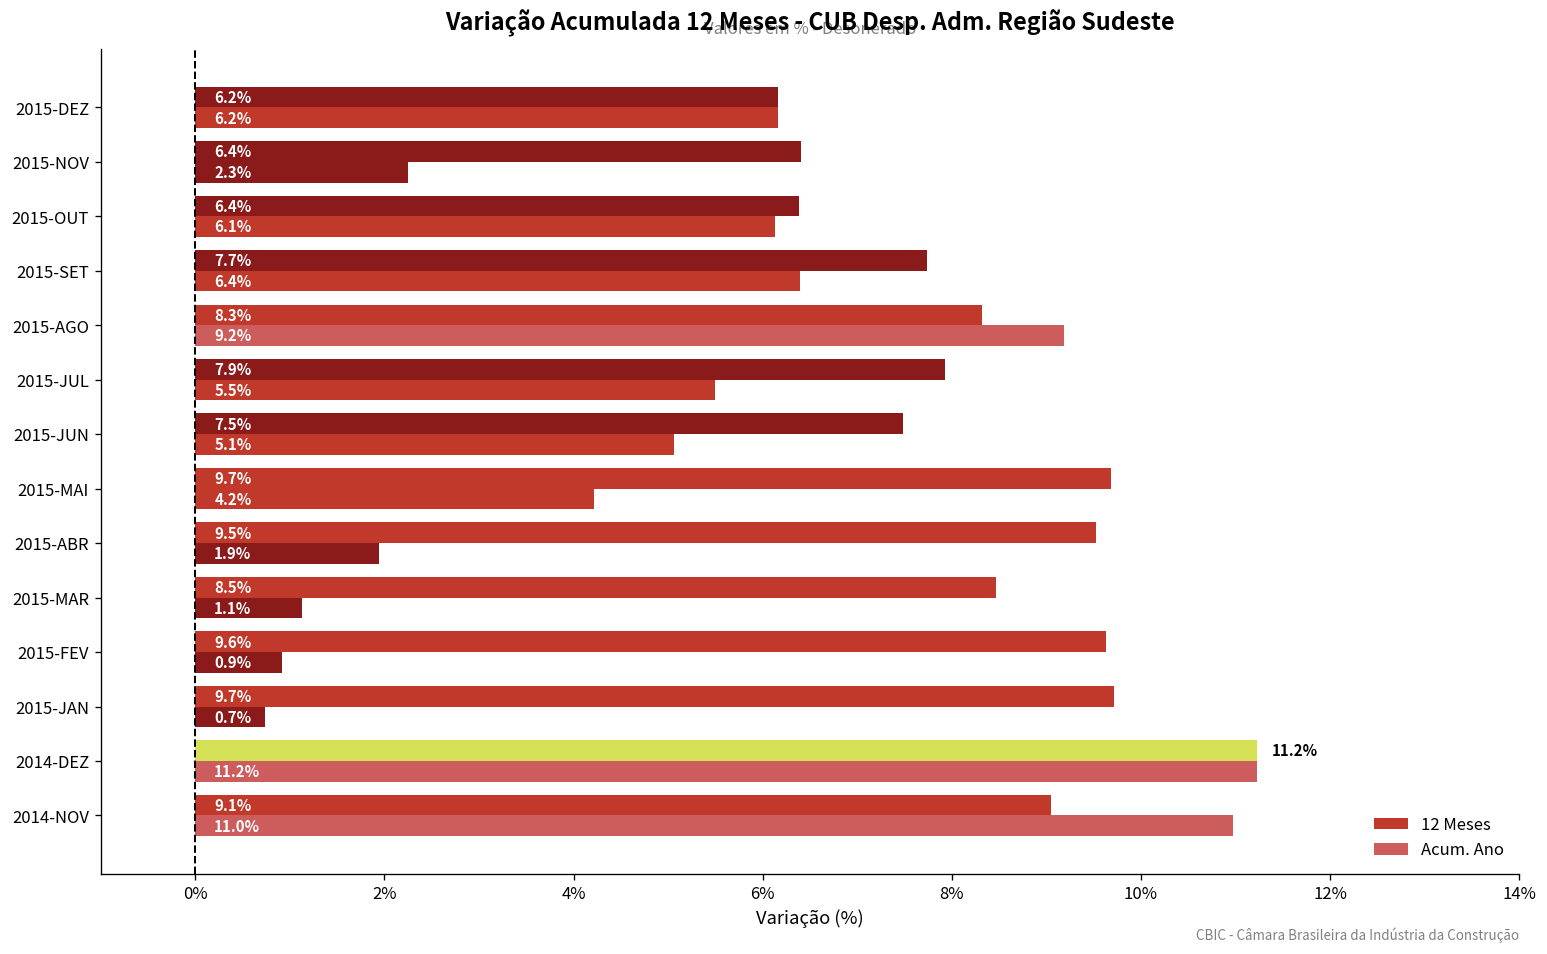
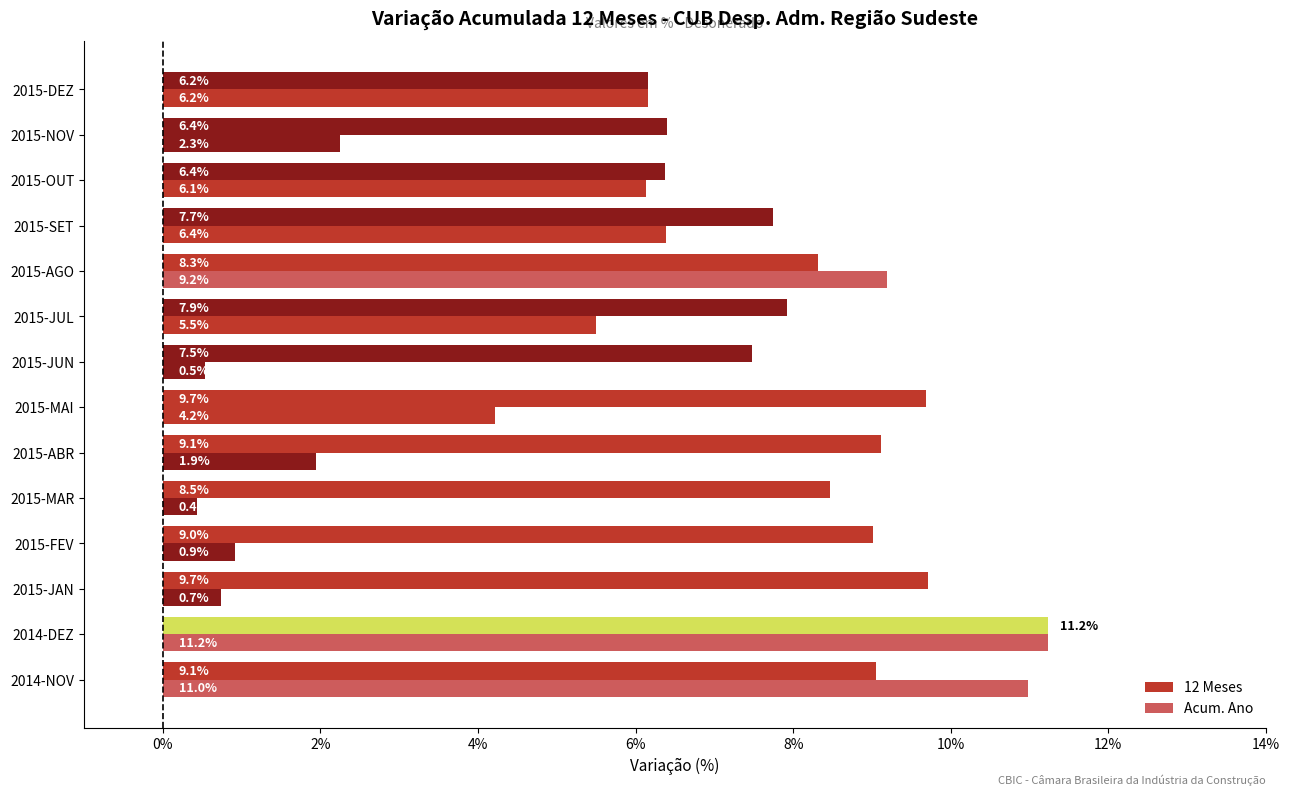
  {
    "12 Meses": {
      "2015-DEZ": "6.2%",
      "2015-NOV": "6.4%",
      "2015-OUT": "6.4%",
      "2015-SET": "7.7%",
      "2015-AGO": "8.3%",
      "2015-JUL": "7.9%",
      "2015-JUN": "7.5%",
      "2015-MAI": "9.7%",
-     "2015-ABR": "9.5%",
+     "2015-ABR": "9.1%",
      "2015-MAR": "8.5%",
-     "2015-FEV": "9.6%",
+     "2015-FEV": "9.0%",
      "2015-JAN": "9.7%",
      "2014-DEZ": "11.2%",
      "2014-NOV": "9.1%"
    },
    "Acum. Ano": {
      "2015-DEZ": "6.2%",
      "2015-NOV": "2.3%",
      "2015-OUT": "6.1%",
      "2015-SET": "6.4%",
      "2015-AGO": "9.2%",
      "2015-JUL": "5.5%",
-     "2015-JUN": "5.1%",
+     "2015-JUN": "0.5%",
      "2015-MAI": "4.2%",
      "2015-ABR": "1.9%",
-     "2015-MAR": "1.1%",
+     "2015-MAR": "0.4%",
      "2015-FEV": "0.9%",
      "2015-JAN": "0.7%",
      "2014-DEZ": "11.2%",
      "2014-NOV": "11.0%"
    }
  }
